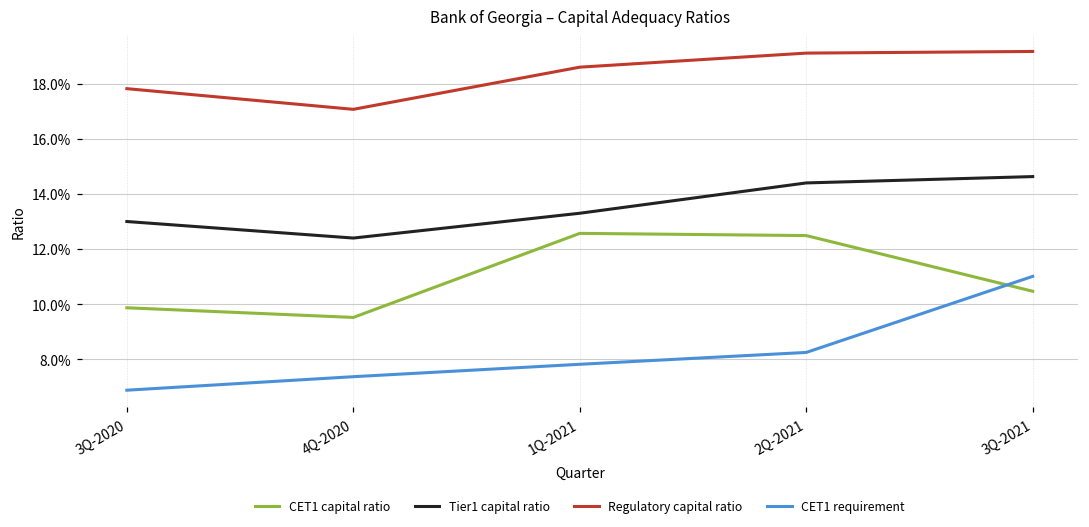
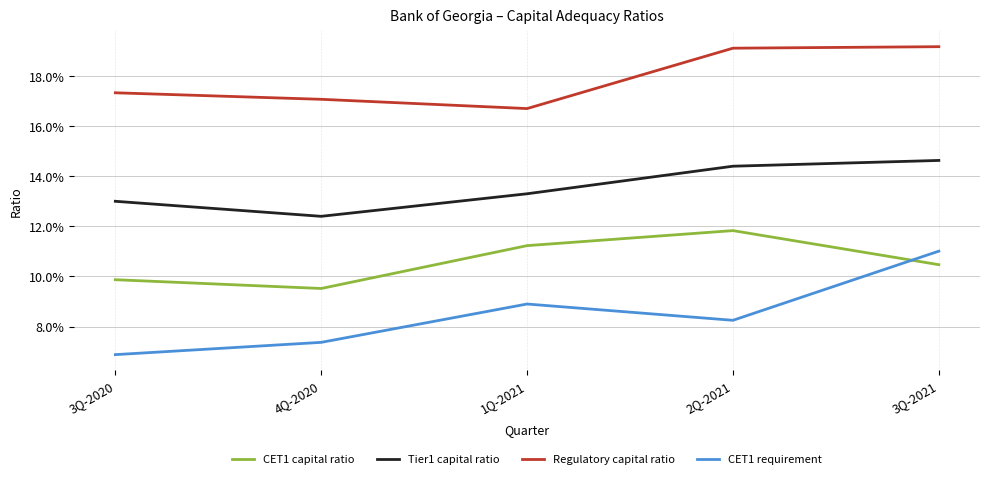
  {
    "CET1 capital ratio": {
      "3Q-2020": "9.9%",
      "4Q-2020": "9.5%",
-     "1Q-2021": "12.6%",
-     "2Q-2021": "12.5%",
+     "1Q-2021": "11.2%",
+     "2Q-2021": "11.8%",
      "3Q-2021": "10.5%"
    },
    "Tier1 capital ratio": {
      "3Q-2020": "13.0%",
      "4Q-2020": "12.4%",
      "1Q-2021": "13.3%",
      "2Q-2021": "14.4%",
      "3Q-2021": "14.6%"
    },
    "Regulatory capital ratio": {
-     "3Q-2020": "17.8%",
+     "3Q-2020": "17.3%",
      "4Q-2020": "17.1%",
-     "1Q-2021": "18.6%",
+     "1Q-2021": "16.7%",
      "2Q-2021": "19.1%",
      "3Q-2021": "19.2%"
    },
    "CET1 requirement": {
      "3Q-2020": "6.9%",
      "4Q-2020": "7.4%",
-     "1Q-2021": "7.8%",
+     "1Q-2021": "8.9%",
      "2Q-2021": "8.3%",
      "3Q-2021": "11.0%"
    }
  }
